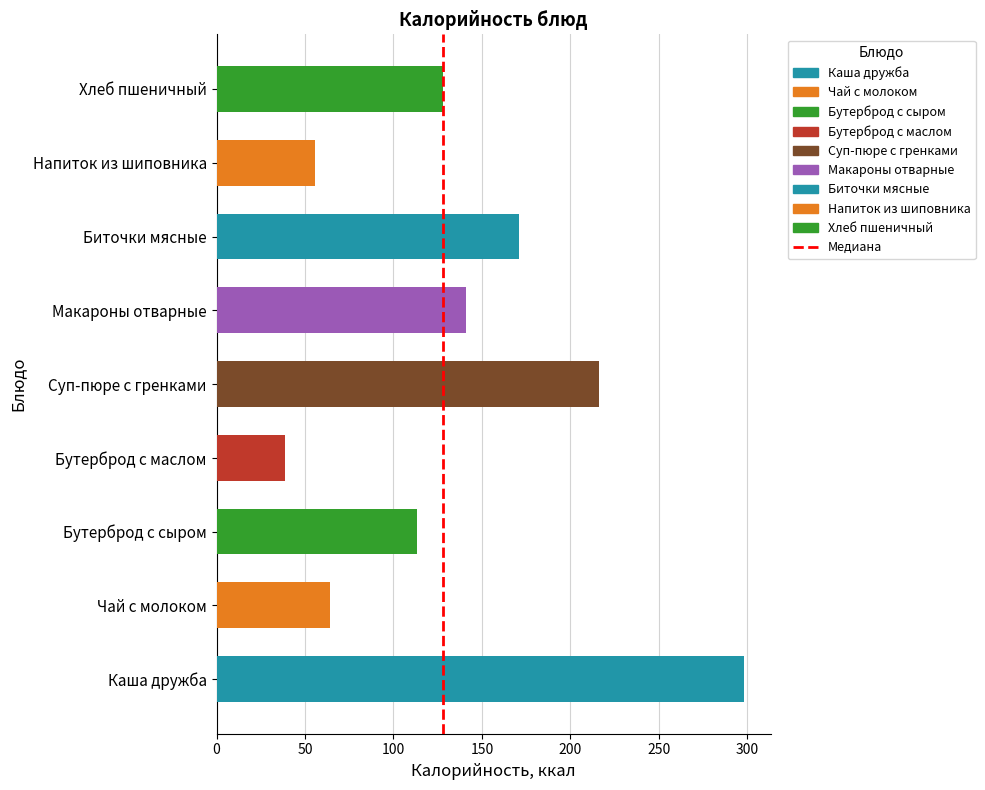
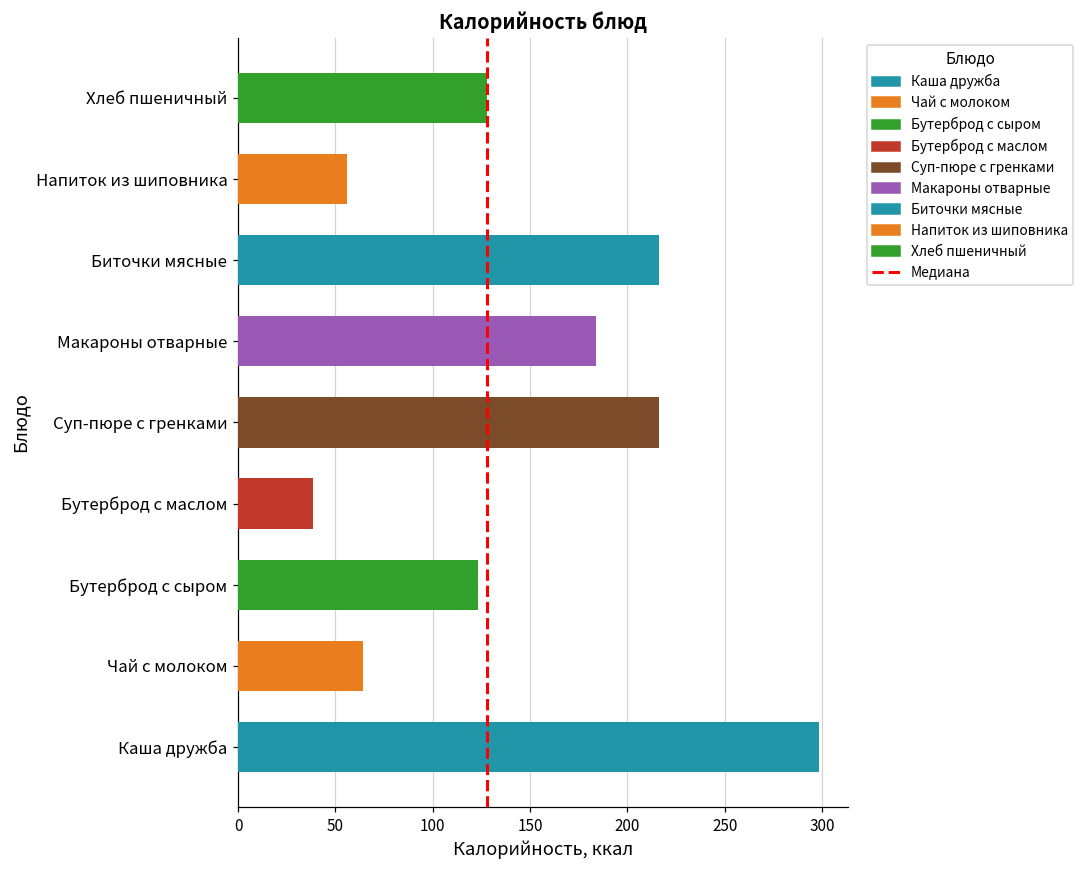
  {
    "Хлеб пшеничный": 128,
    "Напиток из шиповника": 56,
-   "Биточки мясные": 171,
-   "Макароны отварные": 141,
+   "Биточки мясные": 216,
+   "Макароны отварные": 184,
    "Суп-пюре с гренками": 216,
    "Бутерброд с маслом": 39,
-   "Бутерброд с сыром": 113,
+   "Бутерброд с сыром": 123,
    "Чай с молоком": 64,
    "Каша дружба": 298
  }
